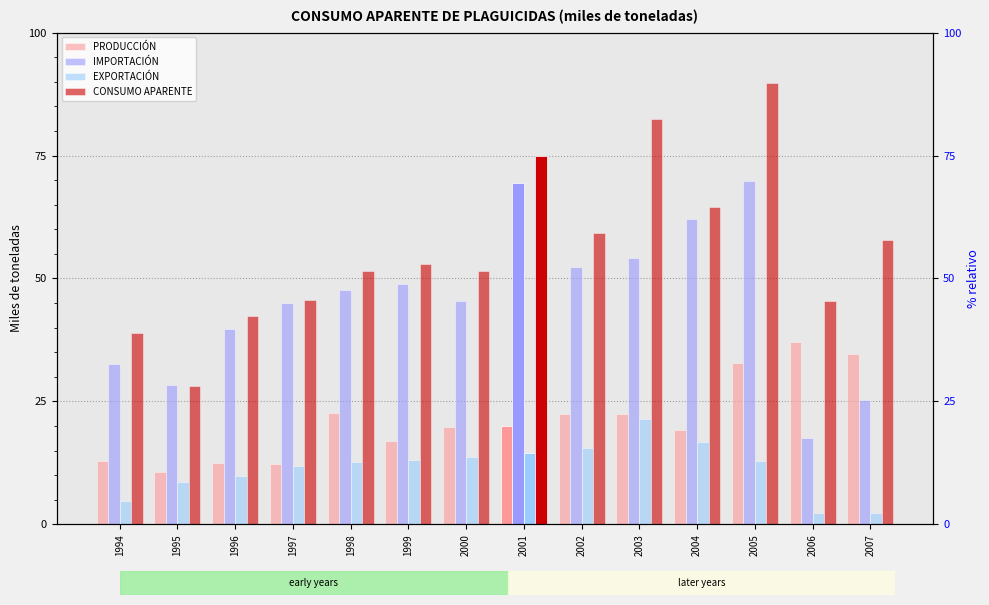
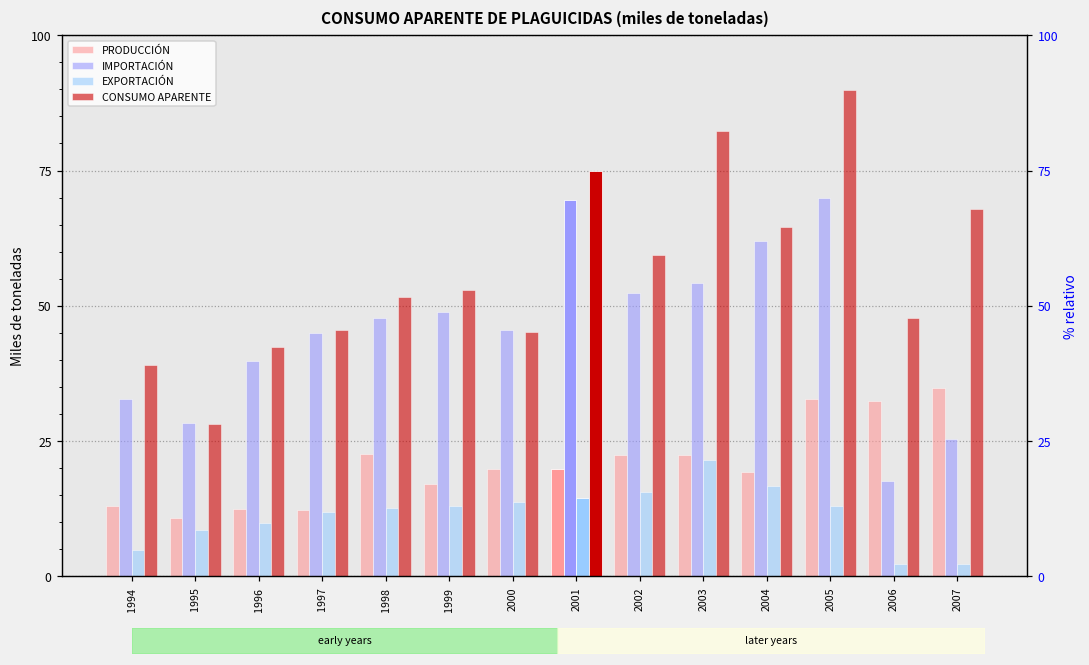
  {
    "PRODUCCIÓN": {
      "1994": 13,
      "1995": 11,
      "1996": 13,
      "1997": 12,
      "1998": 23,
      "1999": 17,
      "2000": 20,
      "2001": 20,
      "2002": 22,
      "2003": 22,
      "2004": 19,
      "2005": 33,
-     "2006": 37,
+     "2006": 32,
      "2007": 35
    },
    "CONSUMO APARENTE": {
      "1994": 39,
      "1995": 28,
      "1996": 42,
      "1997": 46,
      "1998": 52,
      "1999": 53,
-     "2000": 51,
+     "2000": 45,
      "2001": 75,
      "2002": 59,
      "2003": 82,
      "2004": 65,
      "2005": 90,
-     "2006": 45,
-     "2007": 58
+     "2006": 48,
+     "2007": 68
    }
  }
